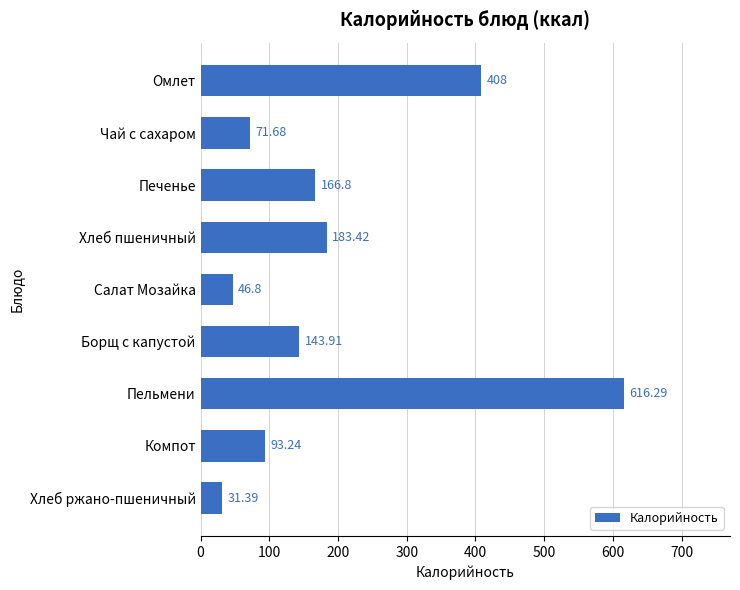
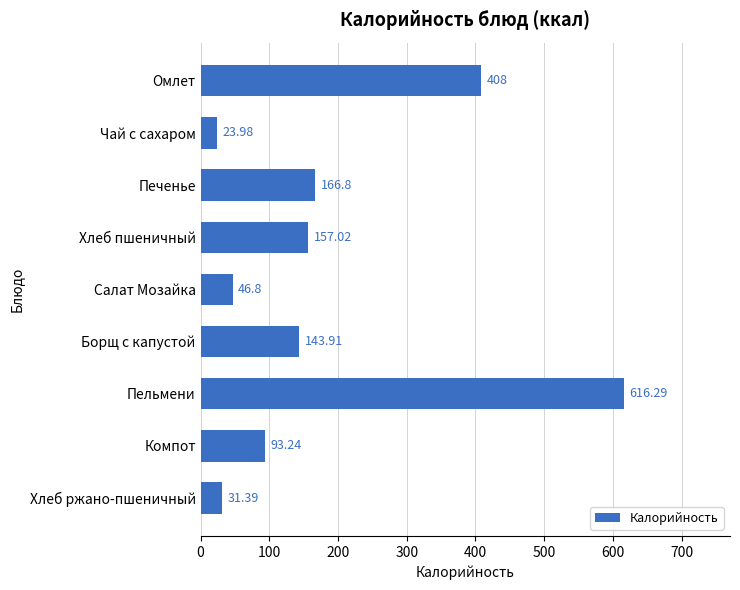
  {
    "Омлет": 408,
-   "Чай с сахаром": 71.68,
+   "Чай с сахаром": 23.98,
    "Печенье": 166.8,
-   "Хлеб пшеничный": 183.42,
+   "Хлеб пшеничный": 157.02,
    "Салат Мозайка": 46.8,
    "Борщ с капустой": 143.91,
    "Пельмени": 616.29,
    "Компот": 93.24,
    "Хлеб ржано-пшеничный": 31.39
  }
